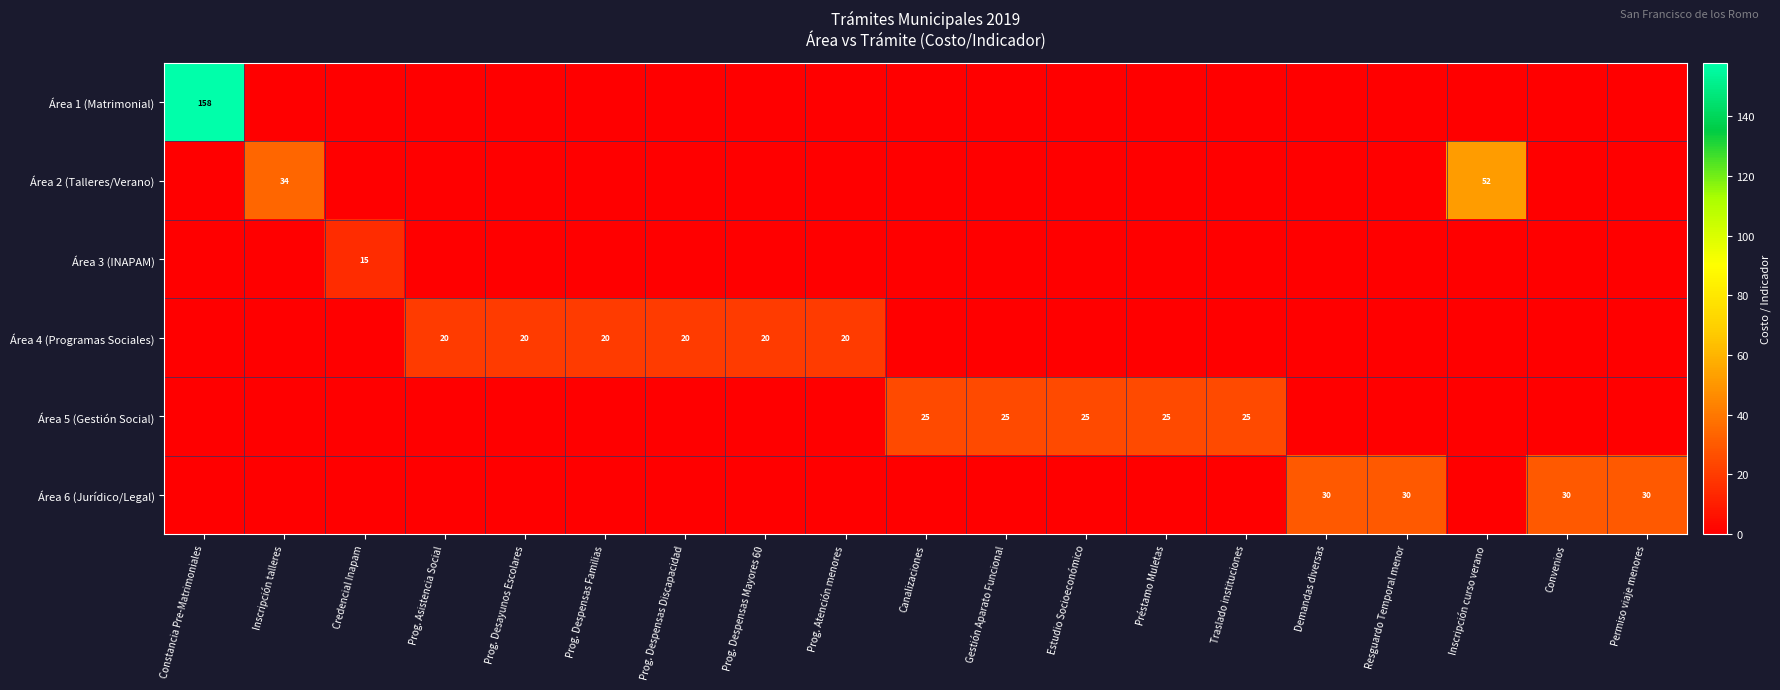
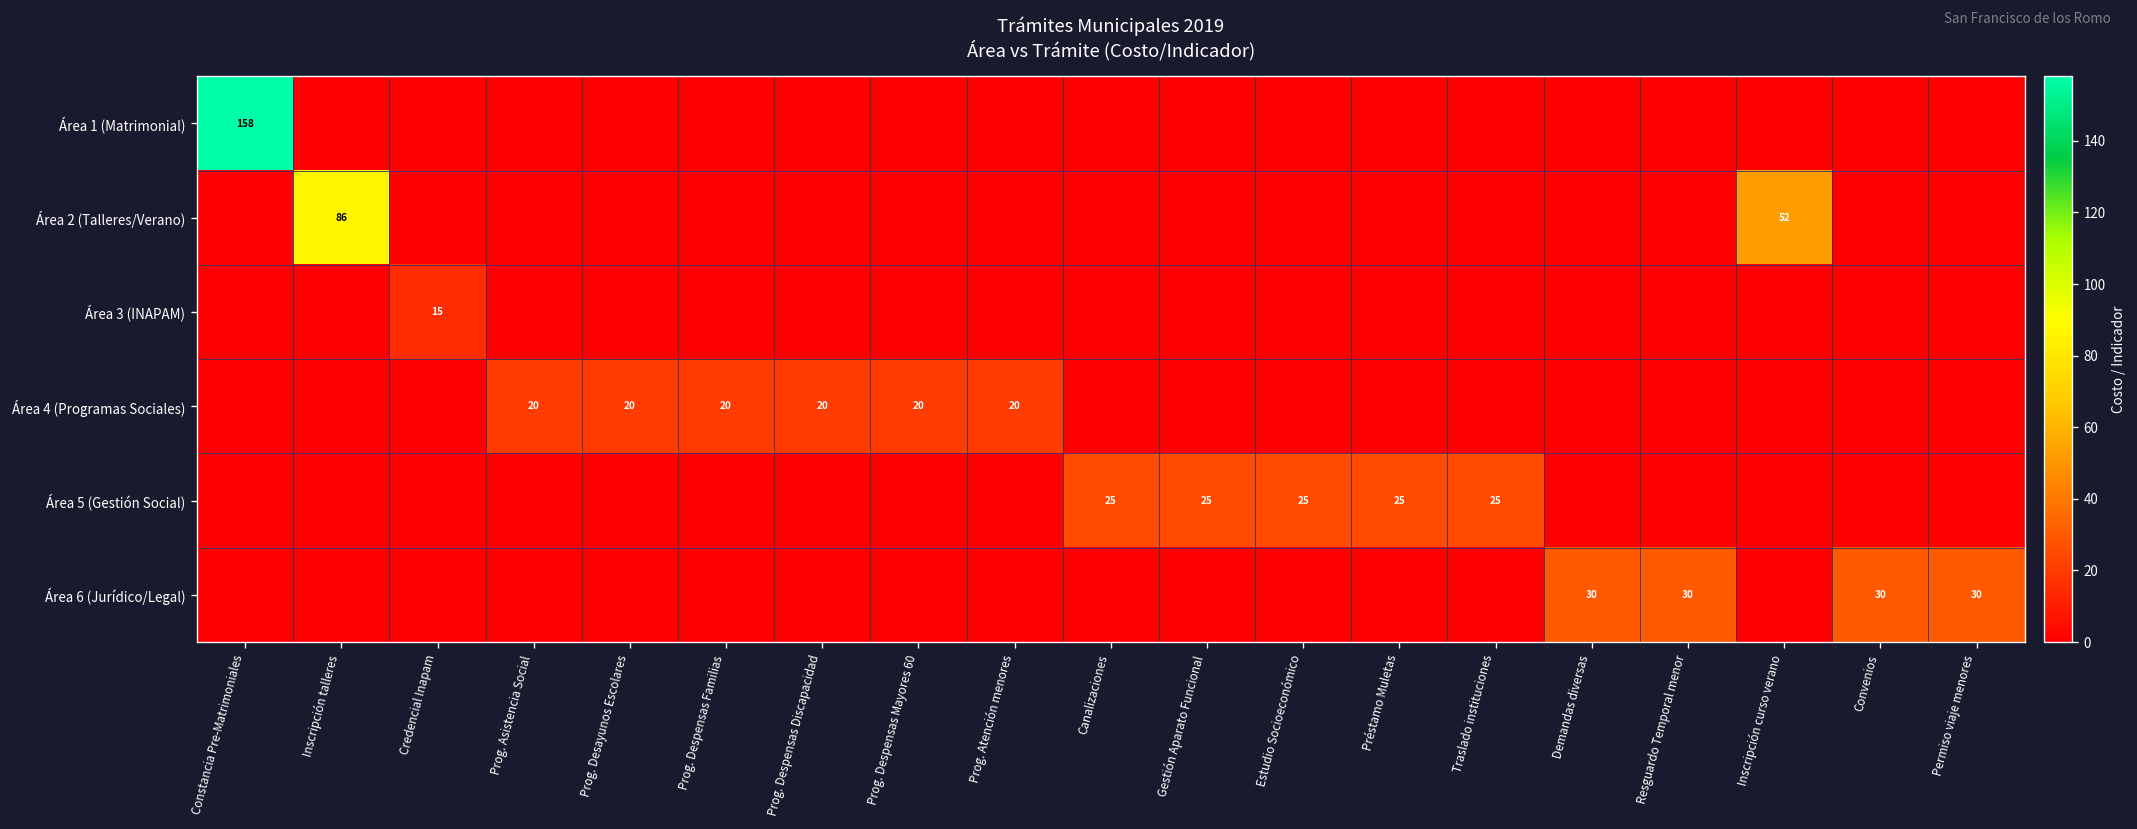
  {
    "Área 1 (Matrimonial)": {
      "Constancia Pre-Matrimoniales": 158
    },
    "Área 2 (Talleres/Verano)": {
-     "Inscripción talleres": 34,
+     "Inscripción talleres": 86,
      "Inscripción curso verano": 52
    },
    "Área 3 (INAPAM)": {
      "Credencial Inapam": 15
    },
    "Área 4 (Programas Sociales)": {
      "Prog. Asistencia Social": 20,
      "Prog. Desayunos Escolares": 20,
      "Prog. Despensas Familias": 20,
      "Prog. Despensas Discapacidad": 20,
      "Prog. Despensas Mayores 60": 20,
      "Prog. Atención menores": 20
    },
    "Área 5 (Gestión Social)": {
      "Canalizaciones": 25,
      "Gestión Aparato Funcional": 25,
      "Estudio Socioeconómico": 25,
      "Préstamo Muletas": 25,
      "Traslado instituciones": 25
    },
    "Área 6 (Jurídico/Legal)": {
      "Demandas diversas": 30,
      "Resguardo Temporal menor": 30,
      "Convenios": 30,
      "Permiso viaje menores": 30
    }
  }
